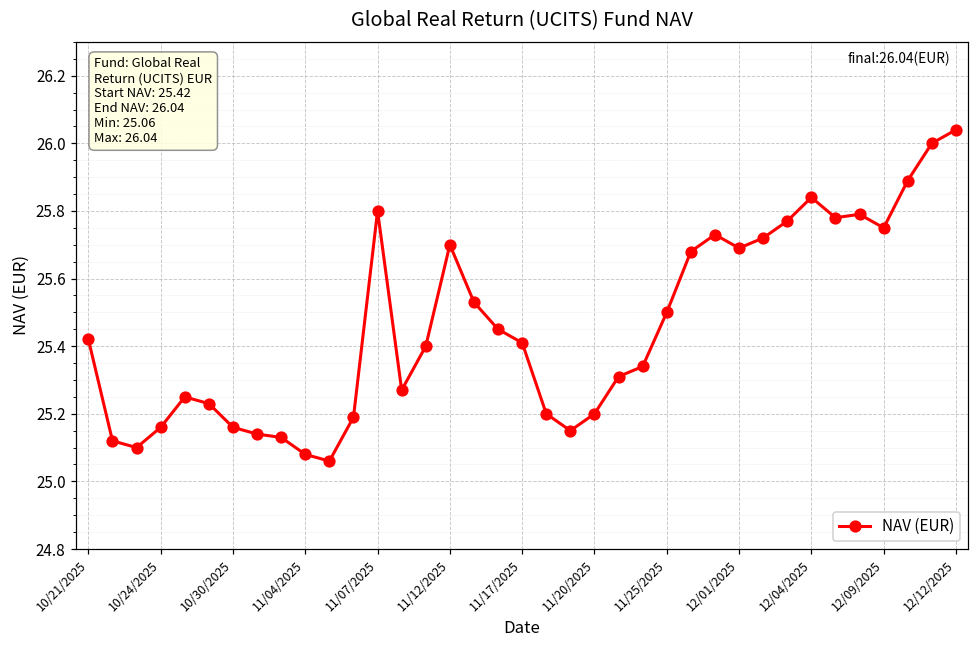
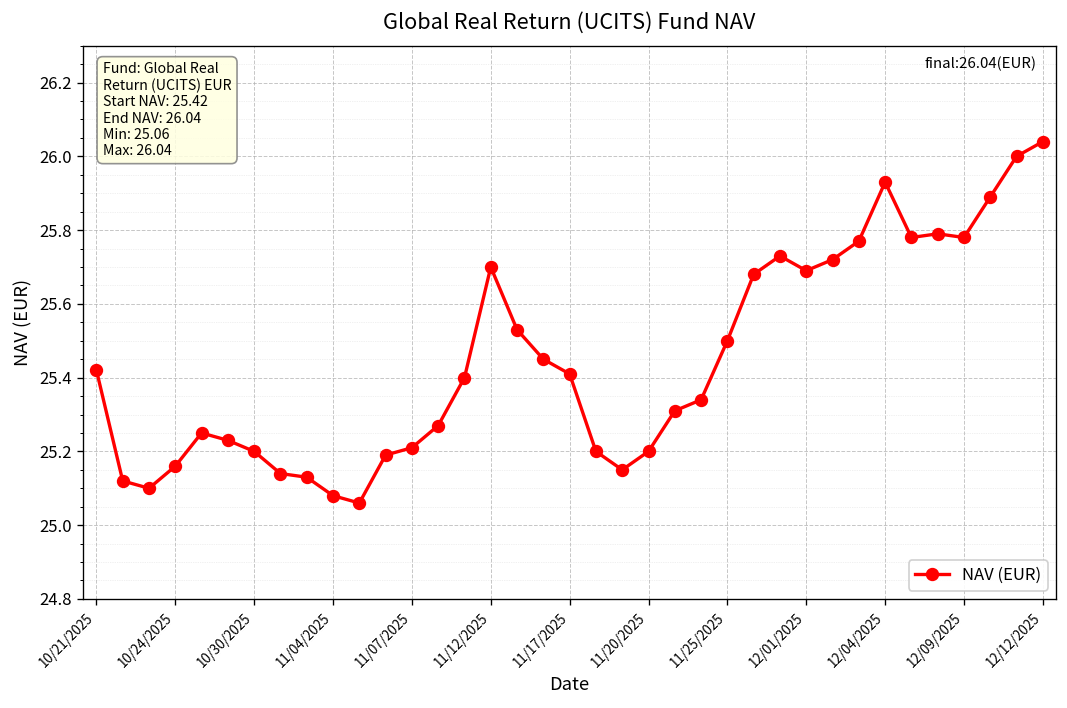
  {
    "10/21/2025": 25.42,
    "10/24/2025": 25.16,
-   "10/30/2025": 25.16,
+   "10/30/2025": 25.20,
    "11/04/2025": 25.08,
-   "11/07/2025": 25.80,
+   "11/07/2025": 25.21,
    "11/12/2025": 25.70,
    "11/17/2025": 25.41,
    "11/20/2025": 25.20,
    "11/25/2025": 25.50,
    "12/01/2025": 25.69,
-   "12/04/2025": 25.84,
-   "12/09/2025": 25.75,
+   "12/04/2025": 25.93,
+   "12/09/2025": 25.78,
    "12/12/2025": 26.04
  }
